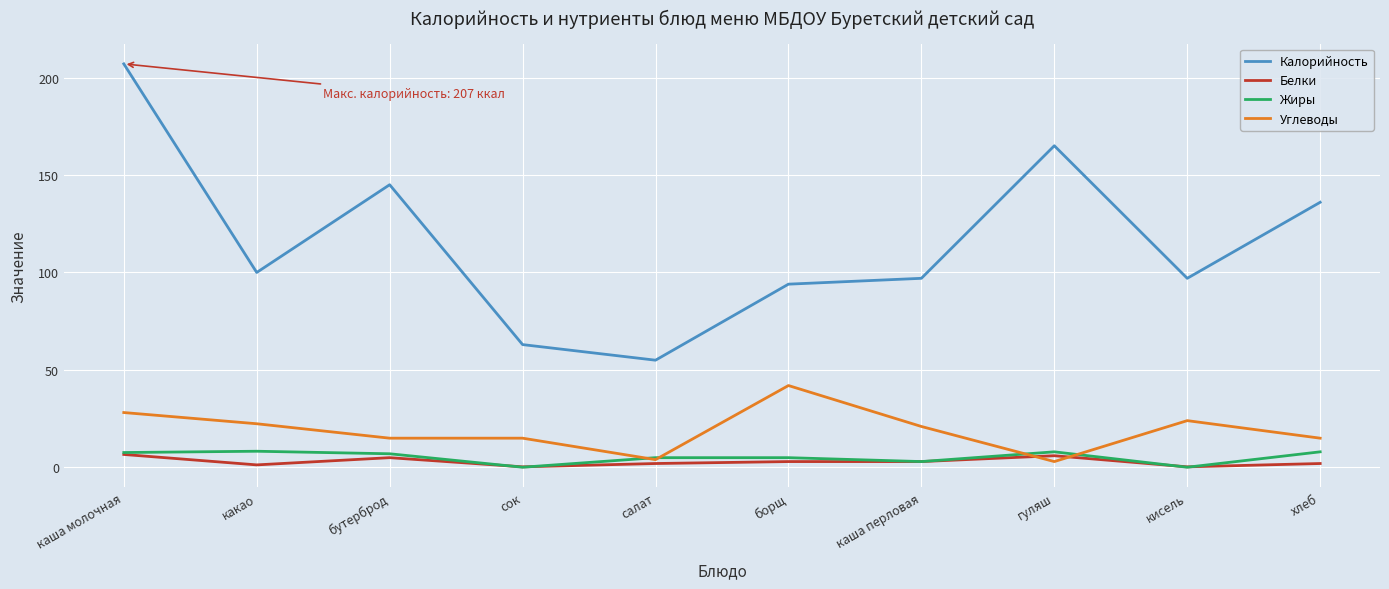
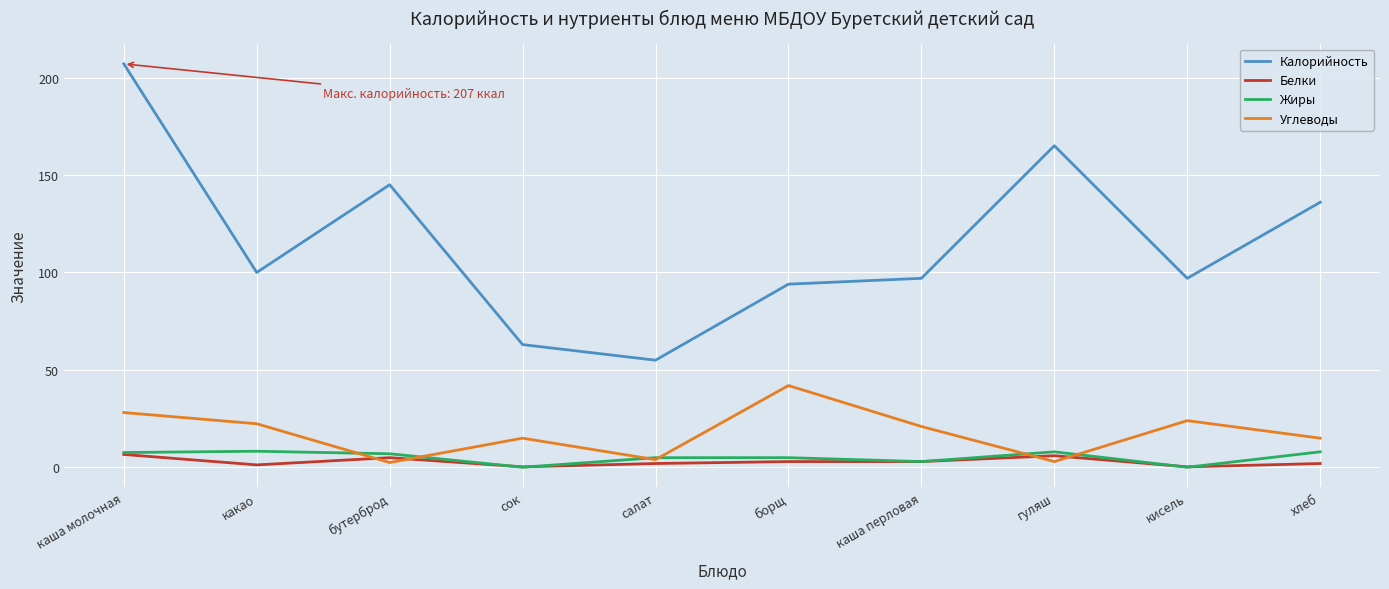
  {
    "Калорийность": {
      "каша молочная": 207
    },
    "Белки": {
      "какао": 1,
      "бутерброд": 5,
      "салат": 2,
      "борщ": 3,
      "гуляш": 6,
      "хлеб": 2
    },
    "Жиры": {
      "какао": 8,
      "бутерброд": 7,
      "борщ": 5,
      "гуляш": 8,
      "хлеб": 8
    },
    "Углеводы": {
      "каша молочная": 28,
      "какао": 22,
-     "бутерброд": 15,
+     "бутерброд": 3,
      "сок": 15,
      "борщ": 42,
      "каша перловая": 21,
      "гуляш": 3,
      "кисель": 24,
      "хлеб": 15
    }
  }
